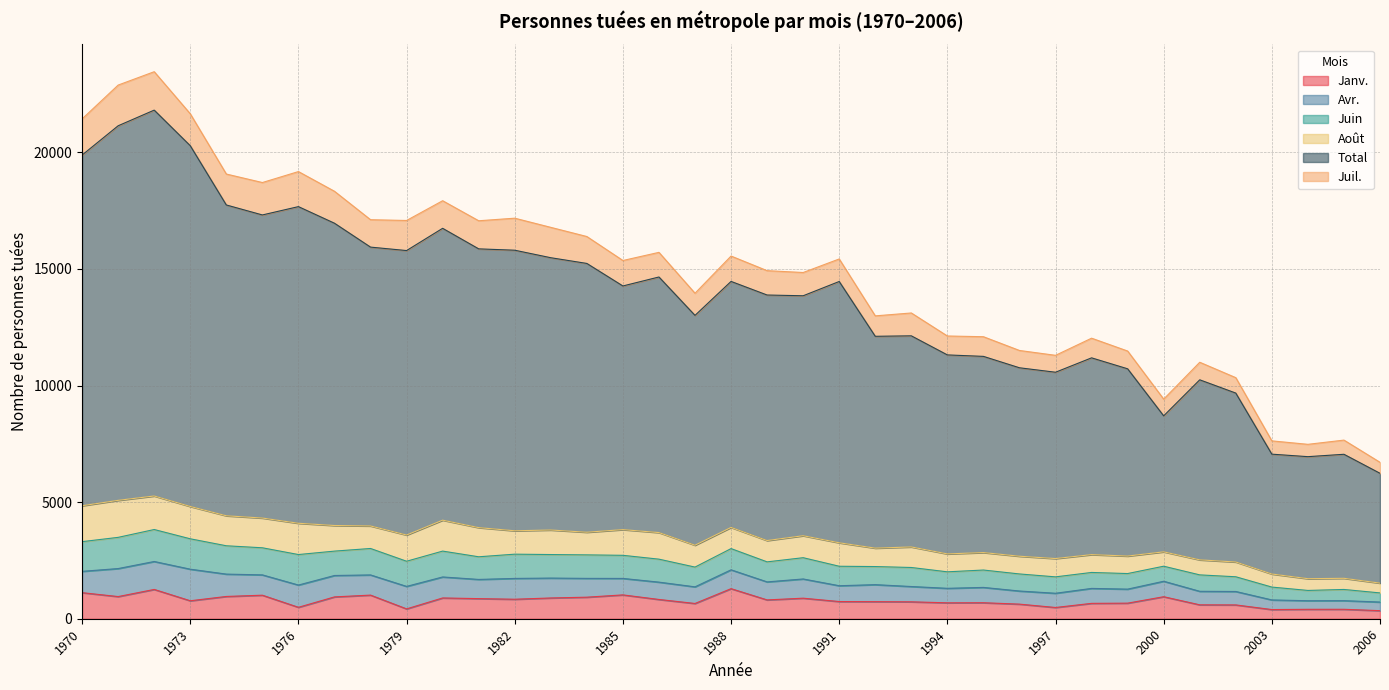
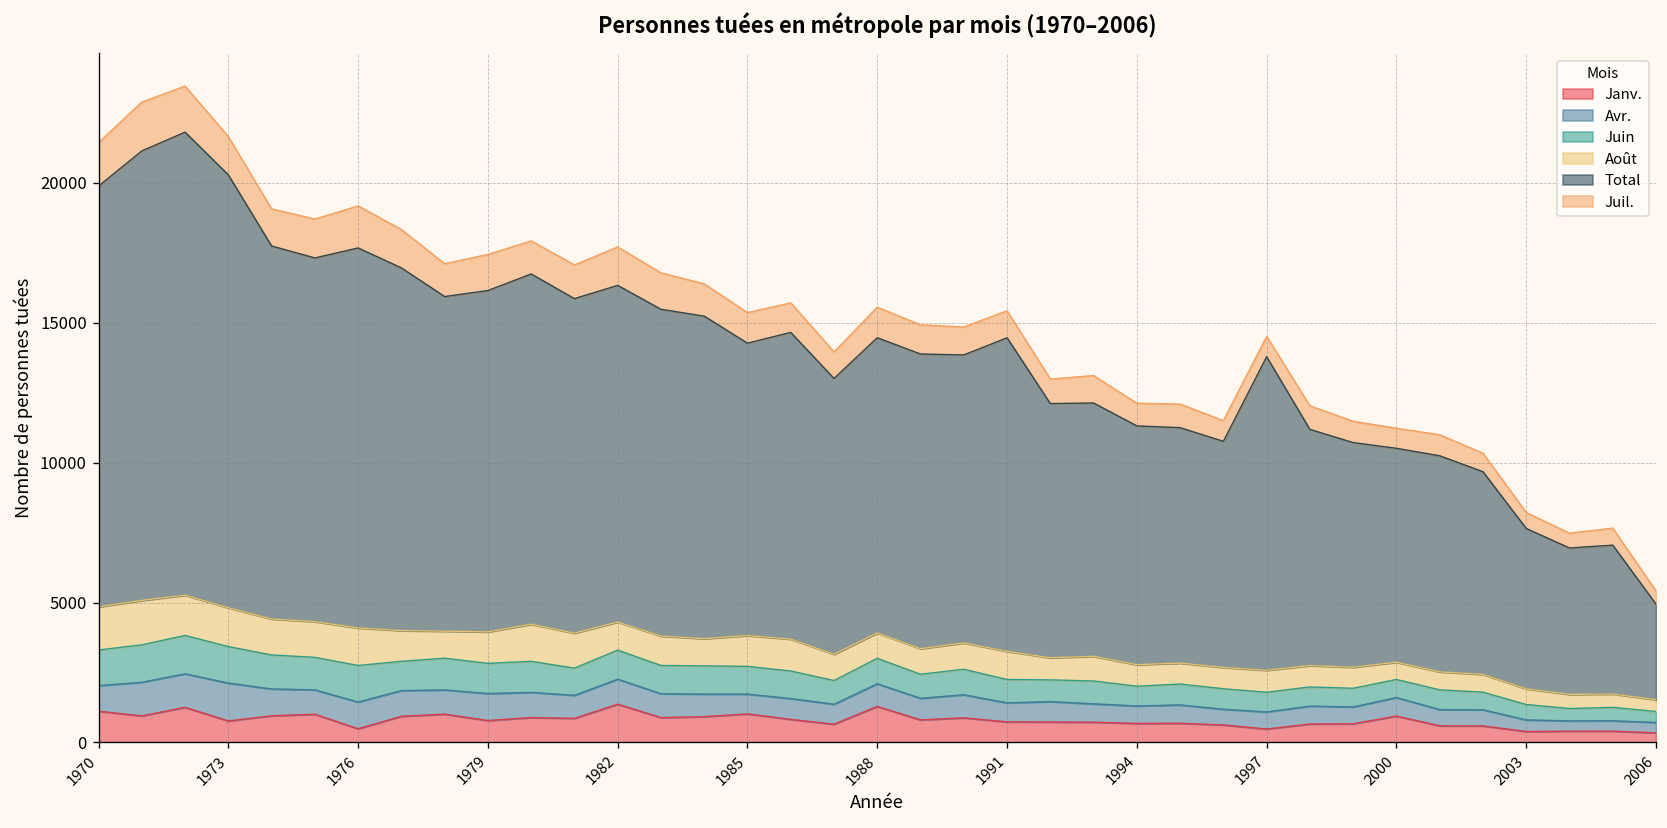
  {
    "Janv.": {
      "1970": 1100,
      "1973": 800,
      "1976": 500,
-     "1979": 400,
-     "1982": 800,
+     "1979": 800,
+     "1982": 1400,
      "1985": 1000,
      "1988": 1300,
      "1991": 700,
      "1994": 700,
      "1997": 500,
      "2000": 900,
      "2003": 400,
      "2006": 300
    },
    "Total": {
      "1970": 15000,
      "1973": 15500,
      "1976": 13600,
      "1979": 12200,
      "1982": 12000,
      "1985": 10400,
      "1988": 10500,
      "1991": 11200,
      "1994": 8500,
-     "1997": 8000,
-     "2000": 5800,
-     "2003": 5100,
-     "2006": 4700
+     "1997": 11200,
+     "2000": 7600,
+     "2003": 5700,
+     "2006": 3400
    }
  }
